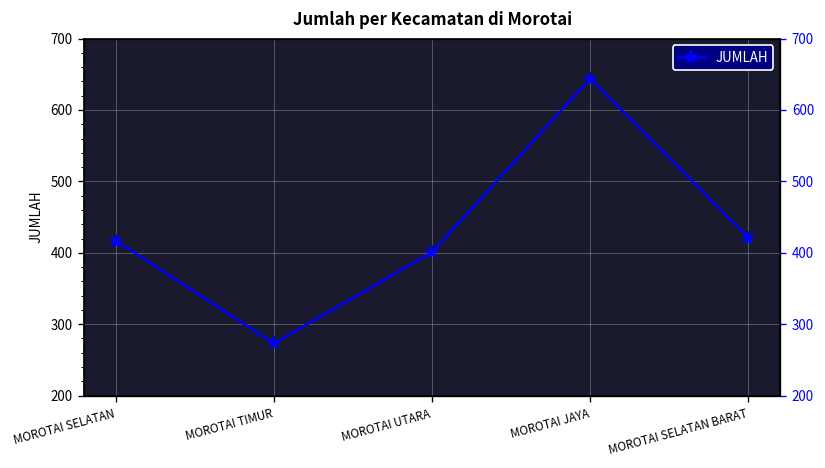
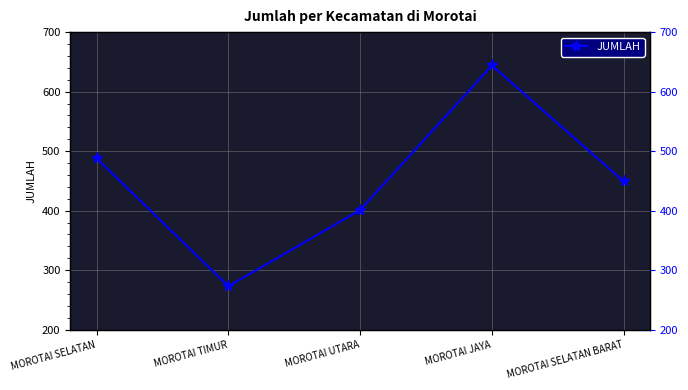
  {
-   "MOROTAI SELATAN": 420,
+   "MOROTAI SELATAN": 490,
    "MOROTAI TIMUR": 270,
    "MOROTAI UTARA": 400,
    "MOROTAI JAYA": 640,
-   "MOROTAI SELATAN BARAT": 420
+   "MOROTAI SELATAN BARAT": 450
  }
